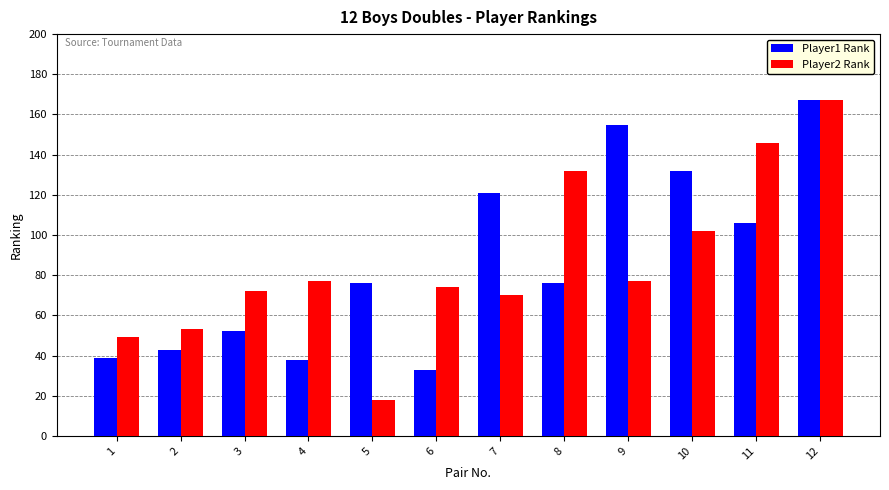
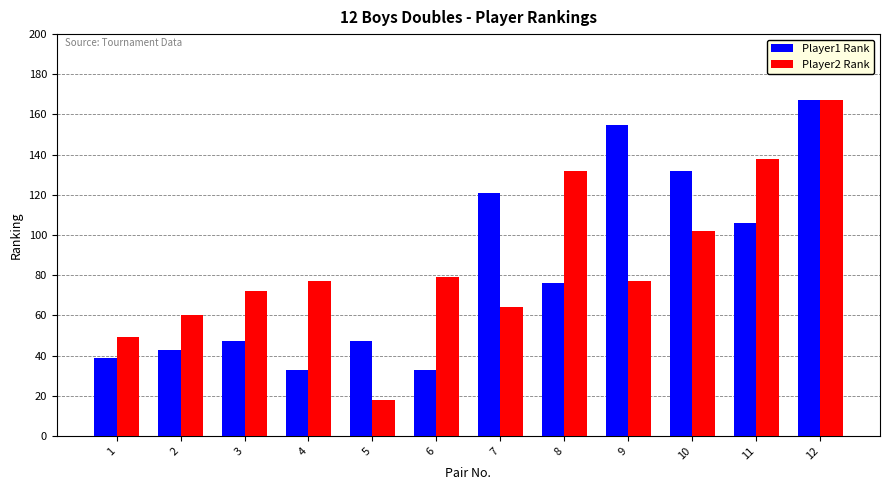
  {
    "Player1 Rank": {
      "1": 39,
      "2": 43,
-     "3": 52,
-     "4": 38,
-     "5": 76,
+     "3": 47,
+     "4": 33,
+     "5": 47,
      "6": 33,
      "7": 121,
      "8": 76,
      "9": 155,
      "10": 132,
      "11": 106,
      "12": 167
    },
    "Player2 Rank": {
      "1": 49,
-     "2": 53,
+     "2": 60,
      "3": 72,
      "4": 77,
      "5": 18,
-     "6": 74,
-     "7": 70,
+     "6": 79,
+     "7": 64,
      "8": 132,
      "9": 77,
      "10": 102,
-     "11": 146,
+     "11": 138,
      "12": 167
    }
  }
